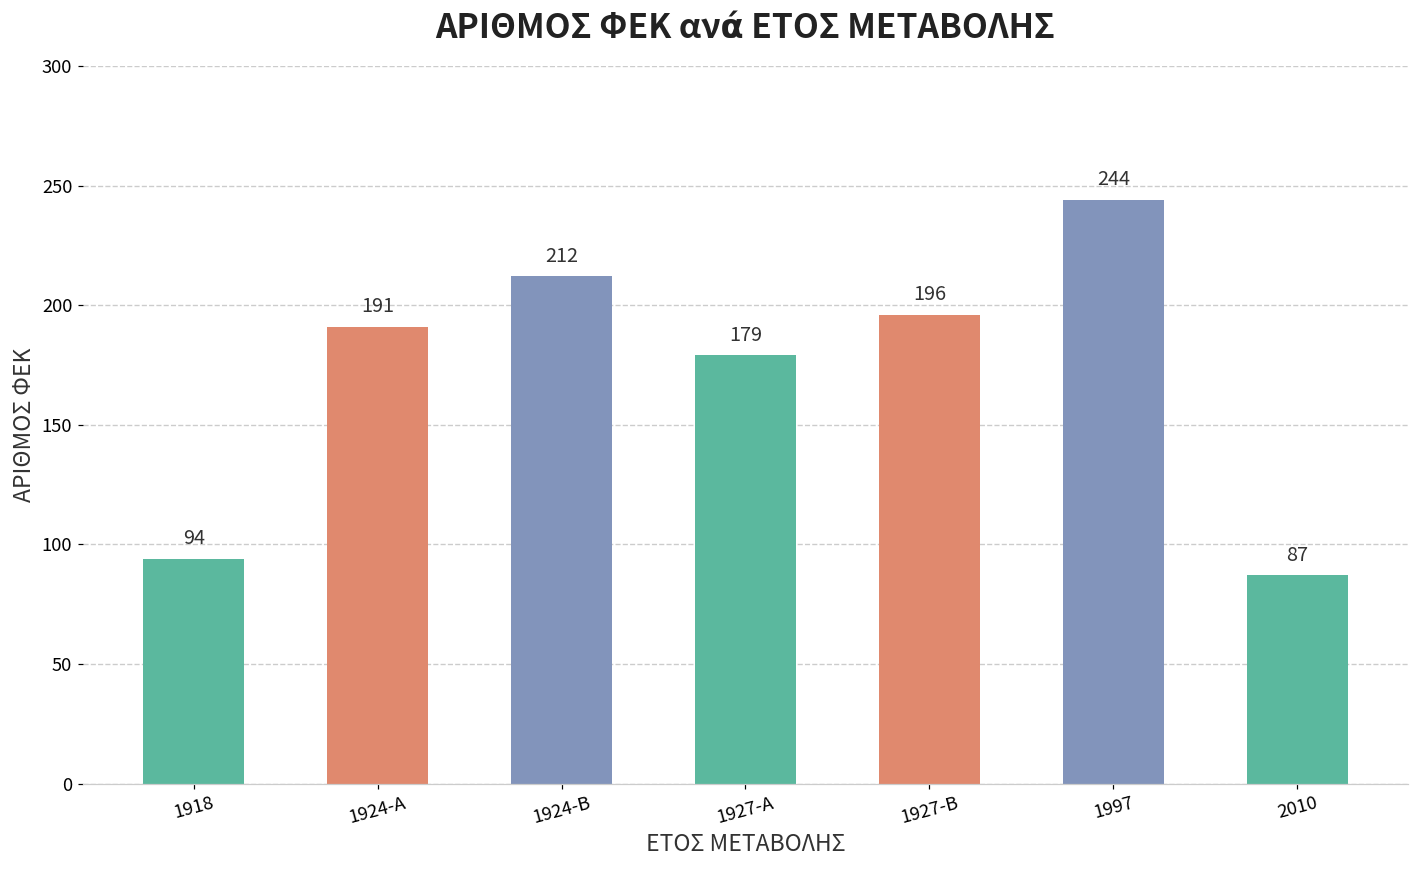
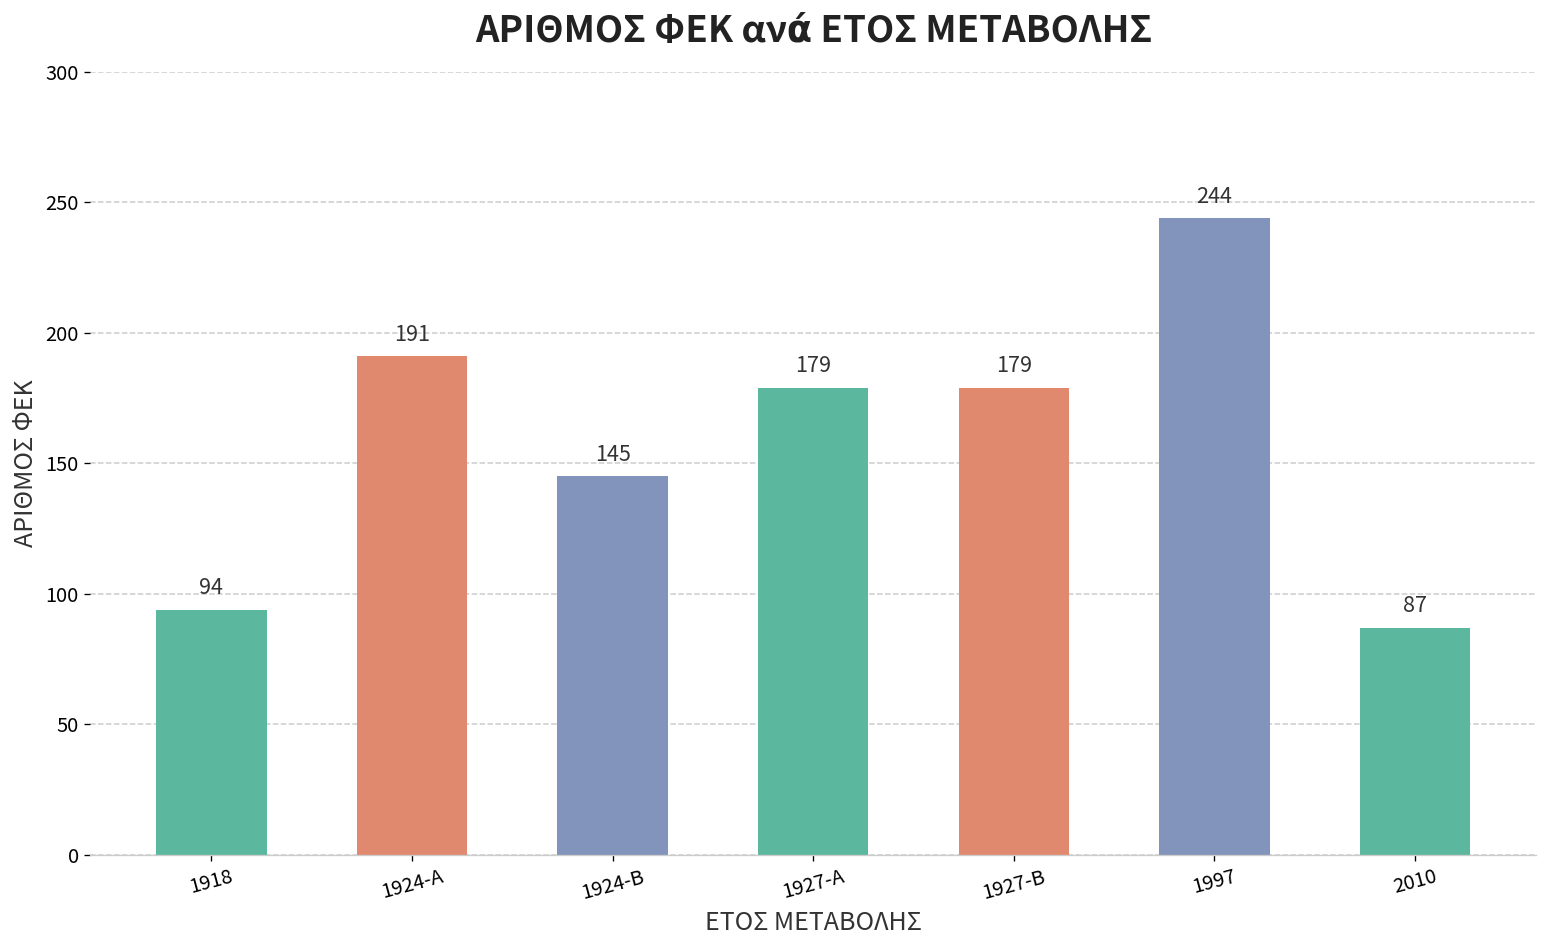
  {
    "1918": 94,
    "1924-Α": 191,
-   "1924-Β": 212,
+   "1924-Β": 145,
    "1927-Α": 179,
-   "1927-Β": 196,
+   "1927-Β": 179,
    "1997": 244,
    "2010": 87
  }
